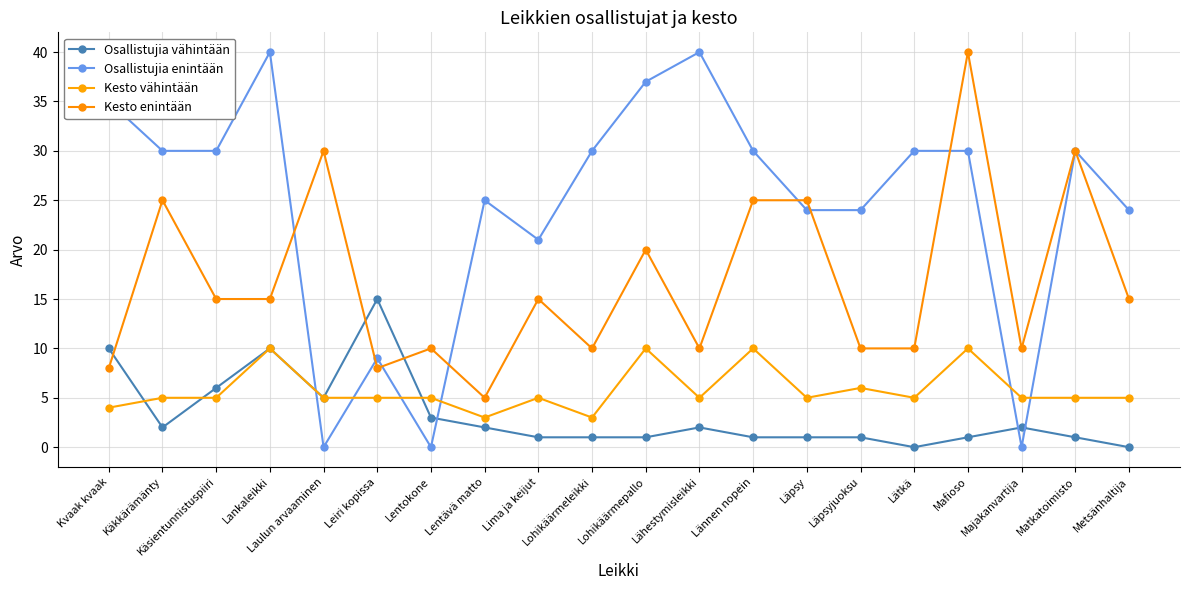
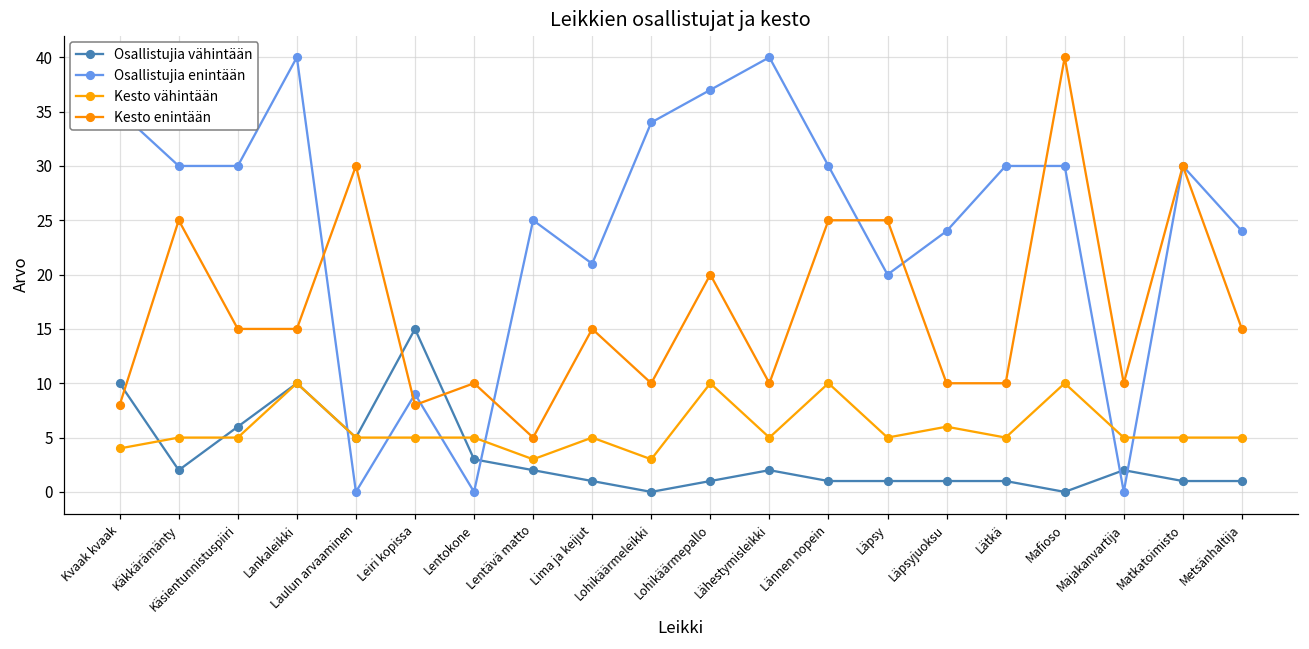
  {
    "Osallistujia vähintään": {
      "Kvaak kvaak": 10,
      "Käkkärämänty": 2,
      "Käsientunnistuspiiri": 6,
      "Leiri kopissa": 15,
      "Lentokone": 3,
      "Lentävä matto": 2,
      "Lima ja keijut": 1,
-     "Lohikäärmeleikki": 1,
+     "Lohikäärmeleikki": 0,
      "Lohikäärmepallo": 1,
      "Lähestymisleikki": 2,
      "Lännen nopein": 1,
      "Läpsy": 1,
      "Läpsyjuoksu": 1,
-     "Lätkä": 0,
-     "Mafioso": 1,
+     "Lätkä": 1,
+     "Mafioso": 0,
      "Majakanvartija": 2,
      "Matkatoimisto": 1,
-     "Metsänhaltija": 0
+     "Metsänhaltija": 1
    },
    "Osallistujia enintään": {
      "Käkkärämänty": 30,
      "Käsientunnistuspiiri": 30,
      "Lankaleikki": 40,
      "Laulun arvaaminen": 0,
      "Leiri kopissa": 9,
      "Lentokone": 0,
      "Lentävä matto": 25,
      "Lima ja keijut": 21,
-     "Lohikäärmeleikki": 30,
+     "Lohikäärmeleikki": 34,
      "Lohikäärmepallo": 37,
      "Lähestymisleikki": 40,
      "Lännen nopein": 30,
-     "Läpsy": 24,
+     "Läpsy": 20,
      "Läpsyjuoksu": 24,
      "Lätkä": 30,
      "Mafioso": 30,
      "Majakanvartija": 0,
      "Metsänhaltija": 24
    }
  }
